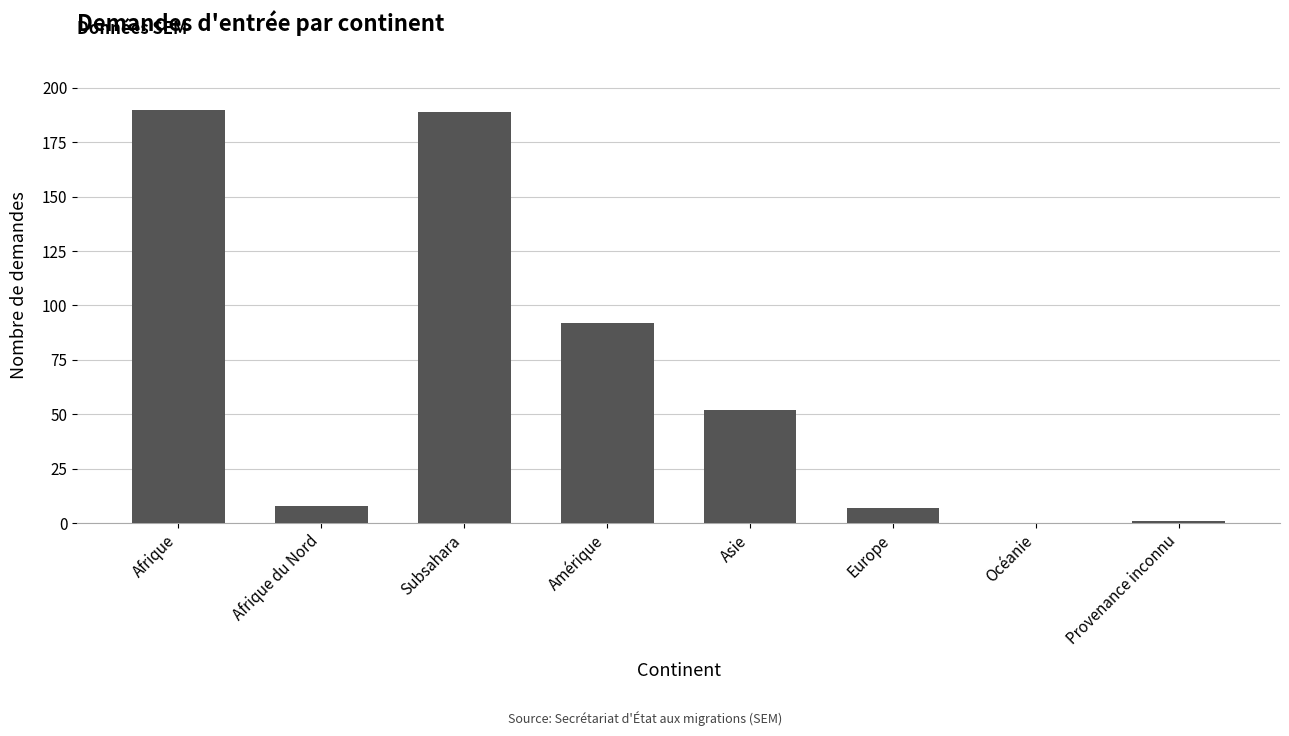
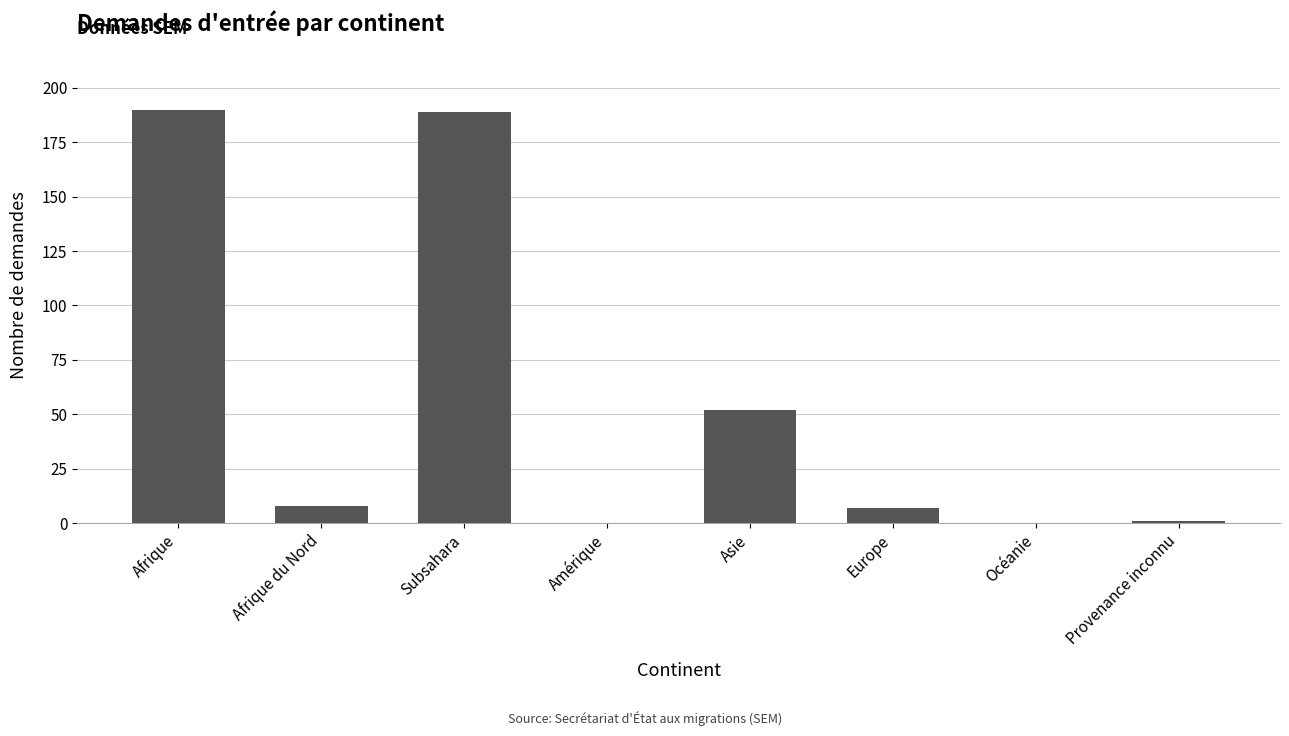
  {
    "Afrique": 190,
    "Afrique du Nord": 8,
    "Subsahara": 189,
-   "Amérique": 92,
+   "Amérique": 0,
    "Asie": 52,
    "Europe": 7,
    "Océanie": 0
  }
